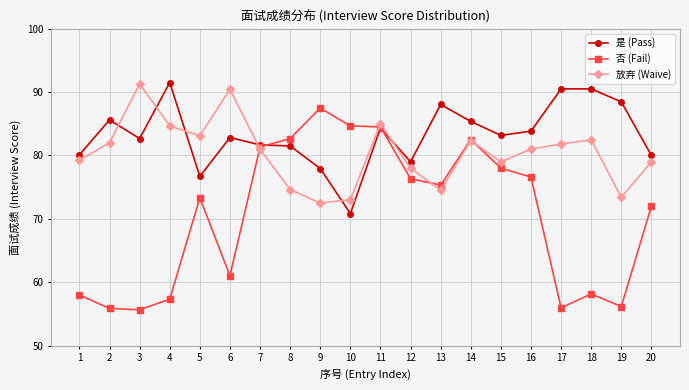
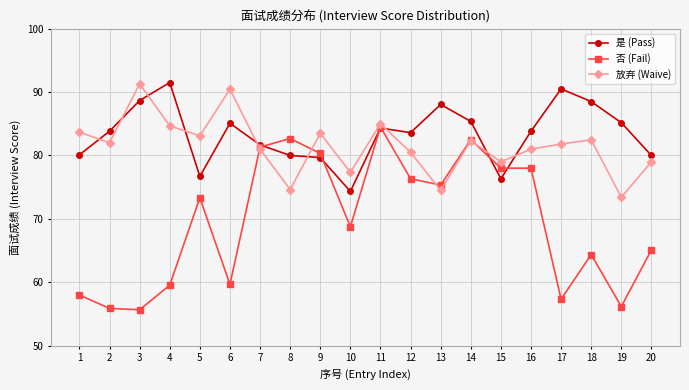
  {
    "是 (Pass)": {
      "1": 80,
-     "2": 86,
-     "3": 83,
+     "2": 84,
+     "3": 89,
      "4": 92,
      "5": 77,
-     "6": 83,
-     "8": 82,
-     "9": 78,
-     "10": 71,
-     "12": 79,
+     "6": 85,
+     "8": 80,
+     "9": 80,
+     "10": 74,
+     "12": 84,
      "13": 88,
      "14": 85,
-     "15": 83,
+     "15": 76,
      "16": 84,
      "17": 91,
-     "18": 91,
-     "19": 88,
+     "18": 89,
+     "19": 85,
      "20": 80
    },
    "否 (Fail)": {
      "1": 58,
      "2": 56,
      "3": 56,
-     "4": 57,
+     "4": 60,
      "5": 73,
-     "6": 61,
+     "6": 60,
      "8": 83,
-     "9": 87,
-     "10": 85,
+     "9": 80,
+     "10": 69,
      "12": 76,
      "13": 75,
      "15": 78,
-     "16": 77,
-     "17": 56,
-     "18": 58,
+     "16": 78,
+     "17": 57,
+     "18": 64,
      "19": 56,
-     "20": 72
+     "20": 65
    },
    "放弃 (Waive)": {
-     "1": 79,
+     "1": 84,
      "2": 82,
      "3": 91,
      "4": 85,
      "5": 83,
      "6": 90,
      "8": 75,
-     "9": 73,
-     "10": 73,
+     "9": 84,
+     "10": 77,
      "11": 85,
-     "12": 78,
+     "12": 81,
      "13": 75,
      "15": 79,
      "16": 81,
      "17": 82,
      "18": 82,
      "19": 73,
      "20": 79
    }
  }
